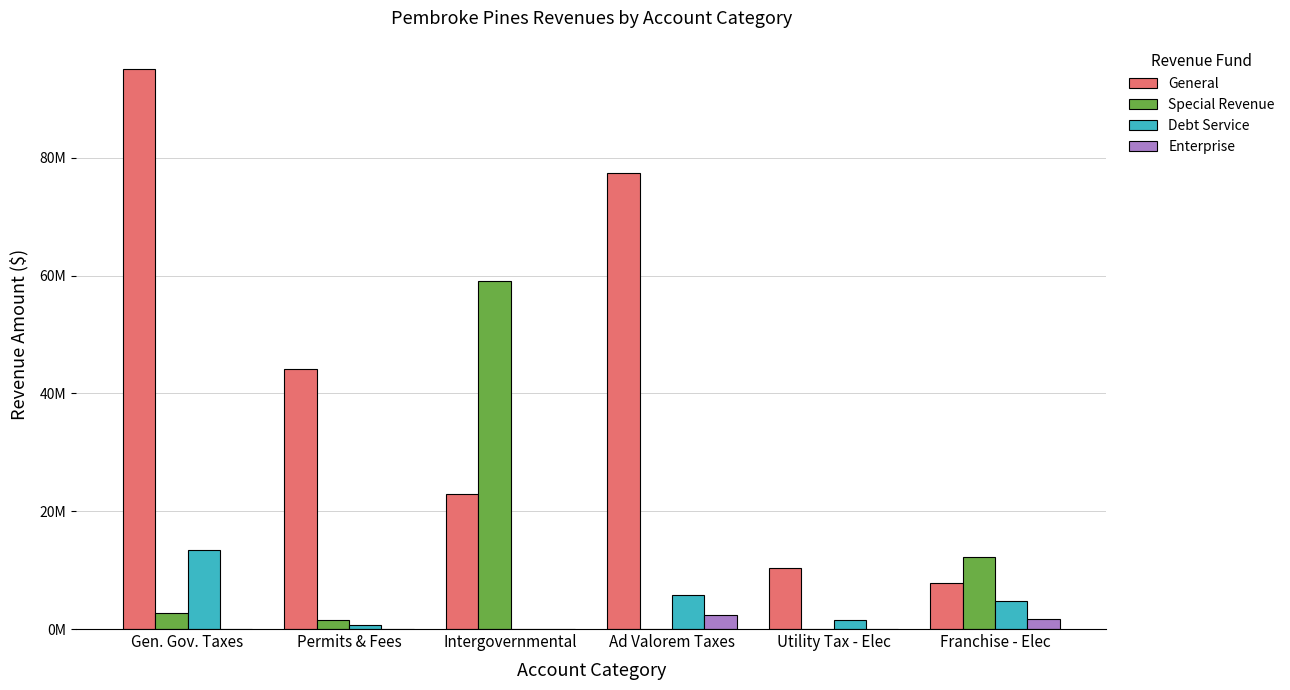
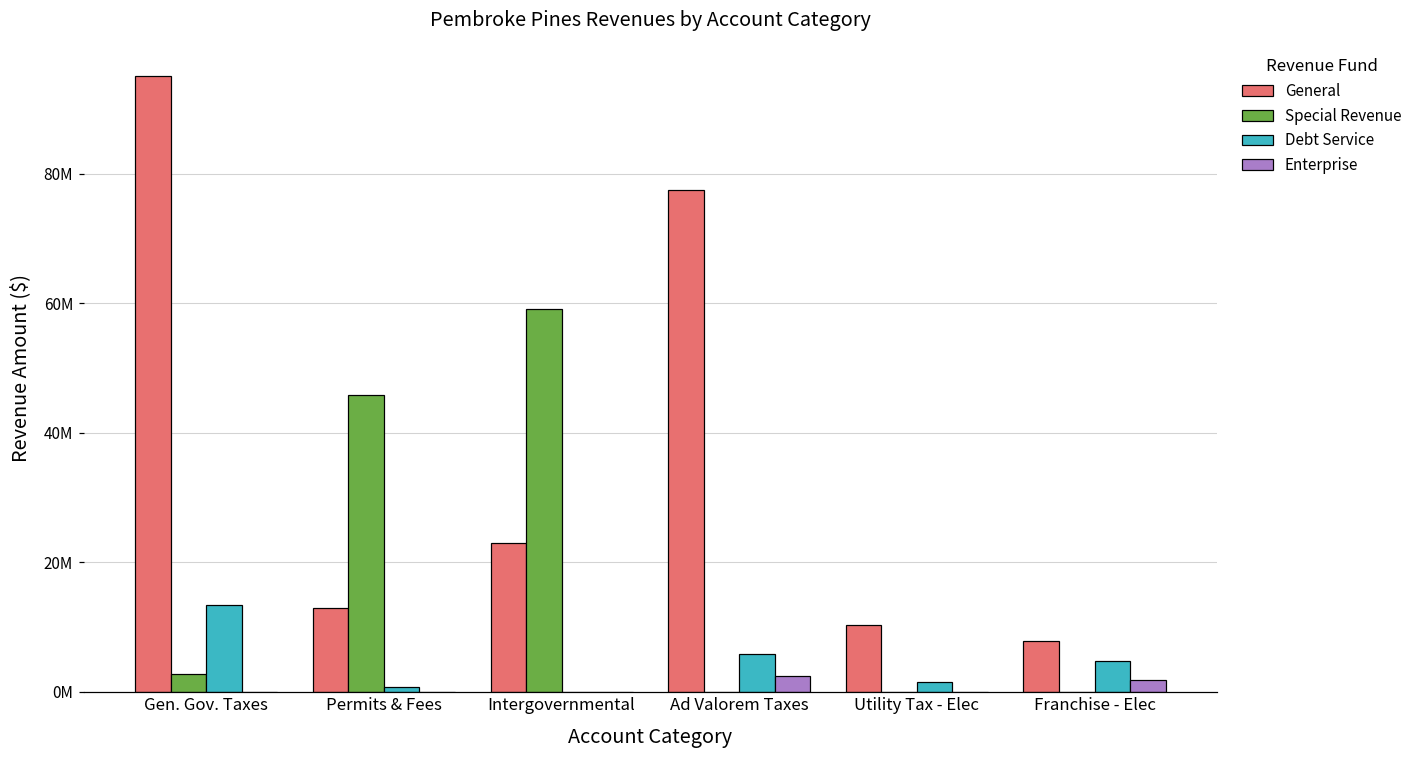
  {
    "General": {
      "Gen. Gov. Taxes": 95000000,
-     "Permits & Fees": 44000000,
+     "Permits & Fees": 13000000,
      "Intergovernmental": 23000000,
      "Ad Valorem Taxes": 77000000,
      "Utility Tax - Elec": 10000000,
      "Franchise - Elec": 8000000
    },
    "Special Revenue": {
      "Gen. Gov. Taxes": 3000000,
-     "Permits & Fees": 2000000,
+     "Permits & Fees": 46000000,
      "Intergovernmental": 59000000,
      "Ad Valorem Taxes": 0,
      "Utility Tax - Elec": 0,
-     "Franchise - Elec": 12000000
+     "Franchise - Elec": 0
    },
    "Debt Service": {
      "Gen. Gov. Taxes": 13000000,
      "Permits & Fees": 1000000,
      "Intergovernmental": 0,
      "Ad Valorem Taxes": 6000000,
      "Utility Tax - Elec": 1000000,
      "Franchise - Elec": 5000000
    },
    "Enterprise": {
      "Gen. Gov. Taxes": 0,
      "Intergovernmental": 0,
      "Ad Valorem Taxes": 2000000,
      "Utility Tax - Elec": 0,
      "Franchise - Elec": 2000000
    }
  }
